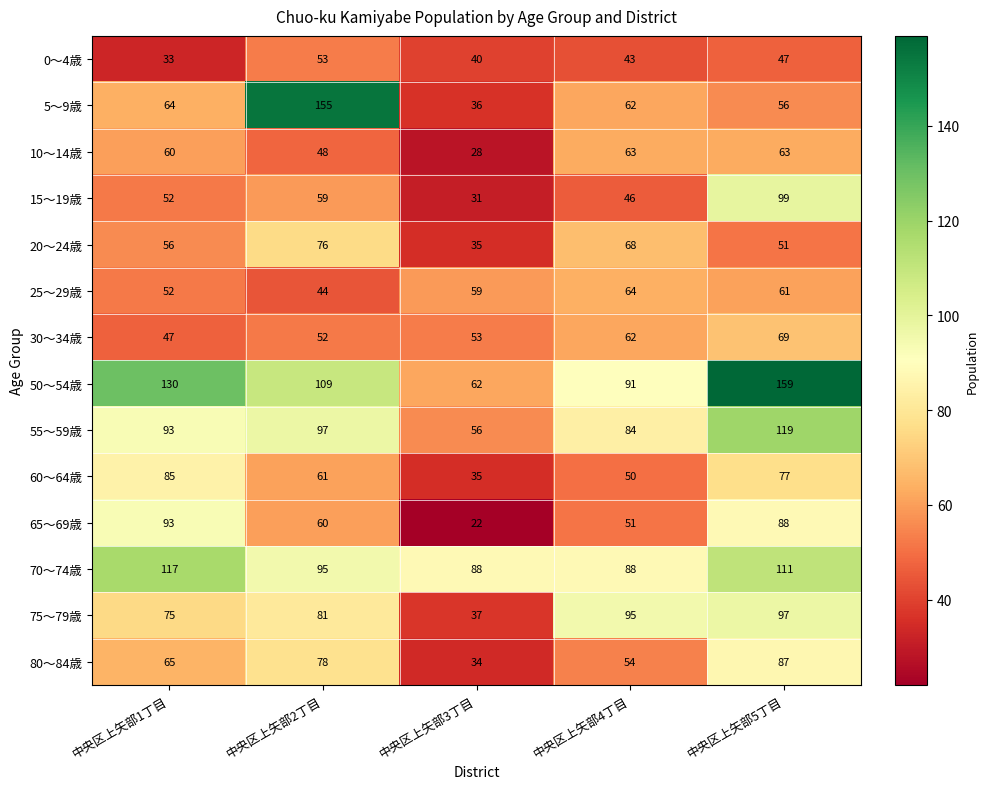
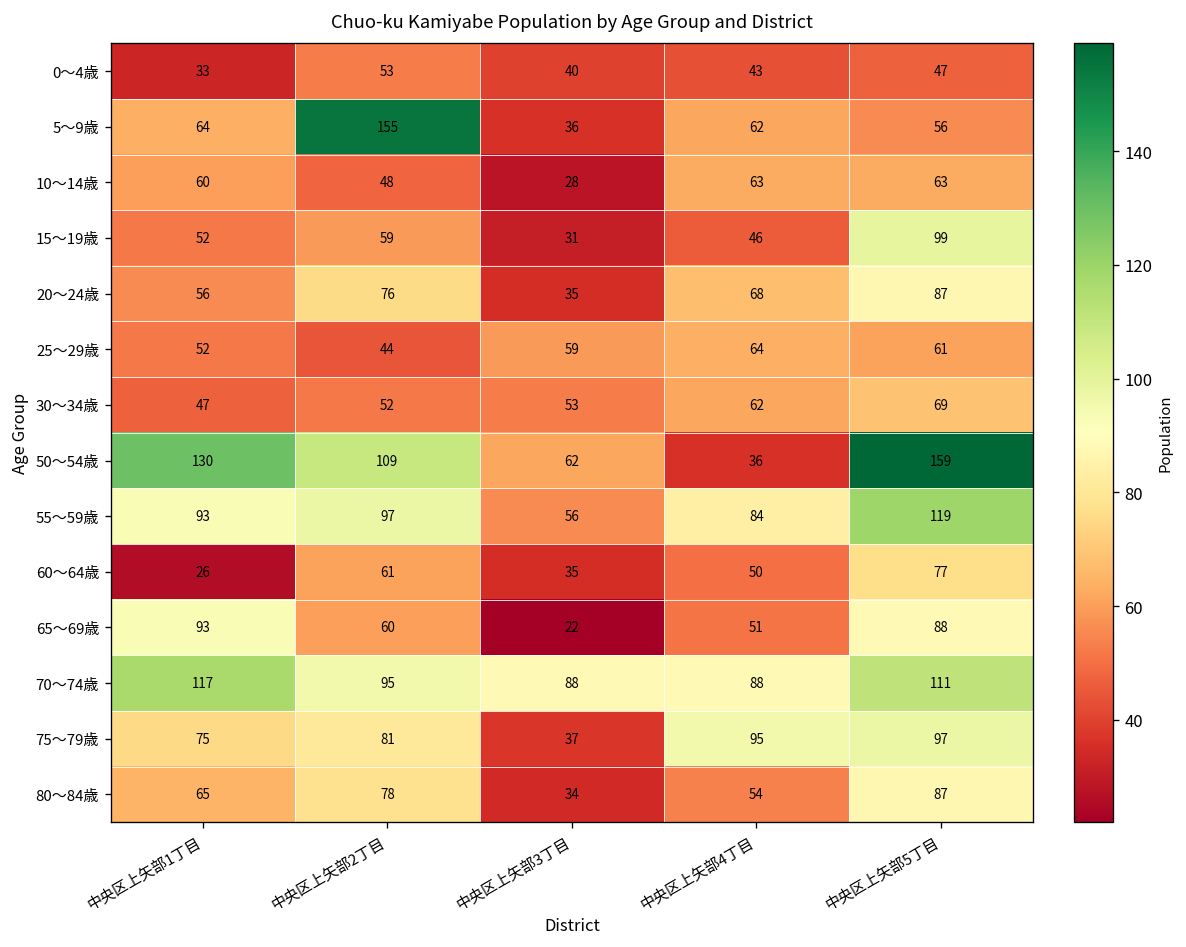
  {
    "0～4歳": {
      "中央区上矢部1丁目": 33,
      "中央区上矢部2丁目": 53,
      "中央区上矢部3丁目": 40,
      "中央区上矢部4丁目": 43,
      "中央区上矢部5丁目": 47
    },
    "5～9歳": {
      "中央区上矢部1丁目": 64,
      "中央区上矢部2丁目": 155,
      "中央区上矢部3丁目": 36,
      "中央区上矢部4丁目": 62,
      "中央区上矢部5丁目": 56
    },
    "10～14歳": {
      "中央区上矢部1丁目": 60,
      "中央区上矢部2丁目": 48,
      "中央区上矢部3丁目": 28,
      "中央区上矢部4丁目": 63,
      "中央区上矢部5丁目": 63
    },
    "15～19歳": {
      "中央区上矢部1丁目": 52,
      "中央区上矢部2丁目": 59,
      "中央区上矢部3丁目": 31,
      "中央区上矢部4丁目": 46,
      "中央区上矢部5丁目": 99
    },
    "20～24歳": {
      "中央区上矢部1丁目": 56,
      "中央区上矢部2丁目": 76,
      "中央区上矢部3丁目": 35,
      "中央区上矢部4丁目": 68,
-     "中央区上矢部5丁目": 51
+     "中央区上矢部5丁目": 87
    },
    "25～29歳": {
      "中央区上矢部1丁目": 52,
      "中央区上矢部2丁目": 44,
      "中央区上矢部3丁目": 59,
      "中央区上矢部4丁目": 64,
      "中央区上矢部5丁目": 61
    },
    "30～34歳": {
      "中央区上矢部1丁目": 47,
      "中央区上矢部2丁目": 52,
      "中央区上矢部3丁目": 53,
      "中央区上矢部4丁目": 62,
      "中央区上矢部5丁目": 69
    },
    "50～54歳": {
      "中央区上矢部1丁目": 130,
      "中央区上矢部2丁目": 109,
      "中央区上矢部3丁目": 62,
-     "中央区上矢部4丁目": 91,
+     "中央区上矢部4丁目": 36,
      "中央区上矢部5丁目": 159
    },
    "55～59歳": {
      "中央区上矢部1丁目": 93,
      "中央区上矢部2丁目": 97,
      "中央区上矢部3丁目": 56,
      "中央区上矢部4丁目": 84,
      "中央区上矢部5丁目": 119
    },
    "60～64歳": {
-     "中央区上矢部1丁目": 85,
+     "中央区上矢部1丁目": 26,
      "中央区上矢部2丁目": 61,
      "中央区上矢部3丁目": 35,
      "中央区上矢部4丁目": 50,
      "中央区上矢部5丁目": 77
    },
    "65～69歳": {
      "中央区上矢部1丁目": 93,
      "中央区上矢部2丁目": 60,
      "中央区上矢部3丁目": 22,
      "中央区上矢部4丁目": 51,
      "中央区上矢部5丁目": 88
    },
    "70～74歳": {
      "中央区上矢部1丁目": 117,
      "中央区上矢部2丁目": 95,
      "中央区上矢部3丁目": 88,
      "中央区上矢部4丁目": 88,
      "中央区上矢部5丁目": 111
    },
    "75～79歳": {
      "中央区上矢部1丁目": 75,
      "中央区上矢部2丁目": 81,
      "中央区上矢部3丁目": 37,
      "中央区上矢部4丁目": 95,
      "中央区上矢部5丁目": 97
    },
    "80～84歳": {
      "中央区上矢部1丁目": 65,
      "中央区上矢部2丁目": 78,
      "中央区上矢部3丁目": 34,
      "中央区上矢部4丁目": 54,
      "中央区上矢部5丁目": 87
    }
  }
